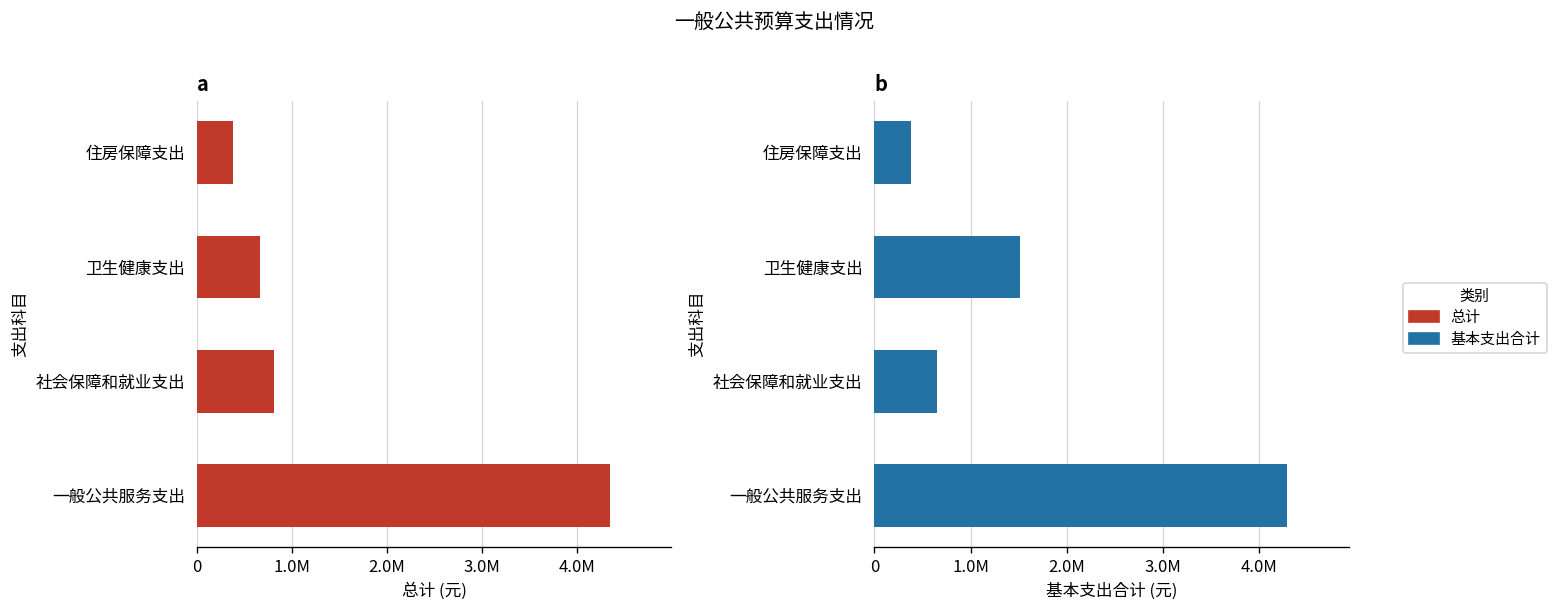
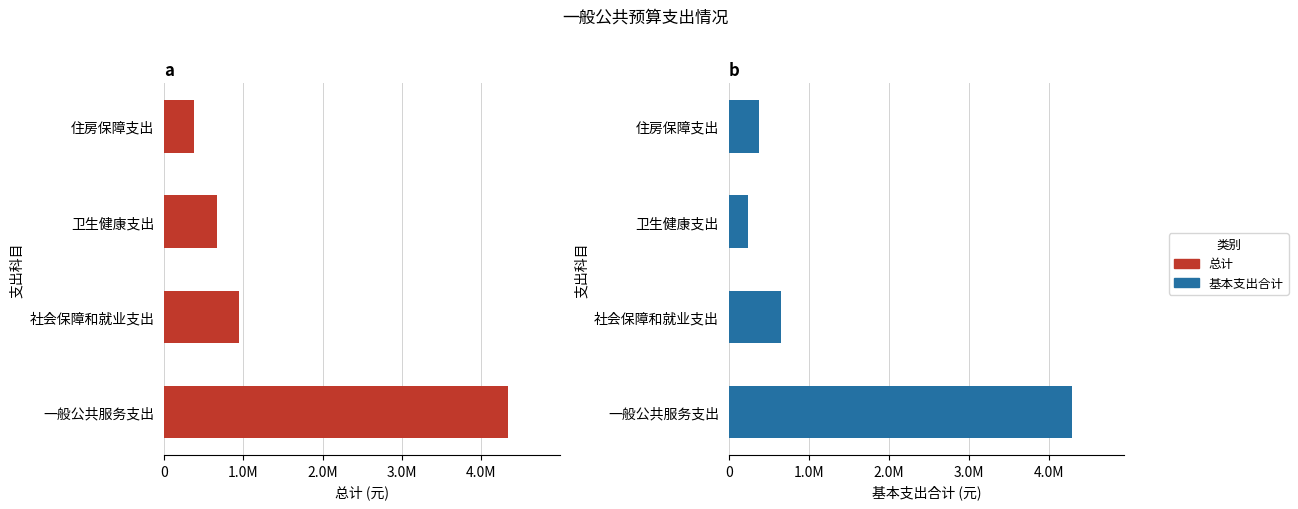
  {
    "a": {
      "住房保障支出": 400000,
      "卫生健康支出": 700000,
-     "社会保障和就业支出": 800000,
+     "社会保障和就业支出": 900000,
      "一般公共服务支出": 4300000
    },
    "b": {
      "住房保障支出": 400000,
-     "卫生健康支出": 1500000,
+     "卫生健康支出": 200000,
      "社会保障和就业支出": 600000,
      "一般公共服务支出": 4300000
    }
  }
